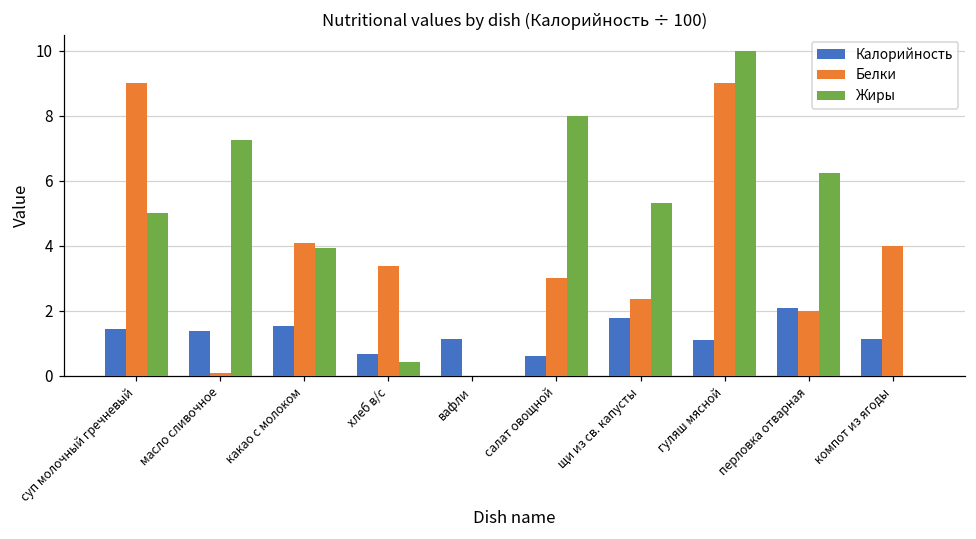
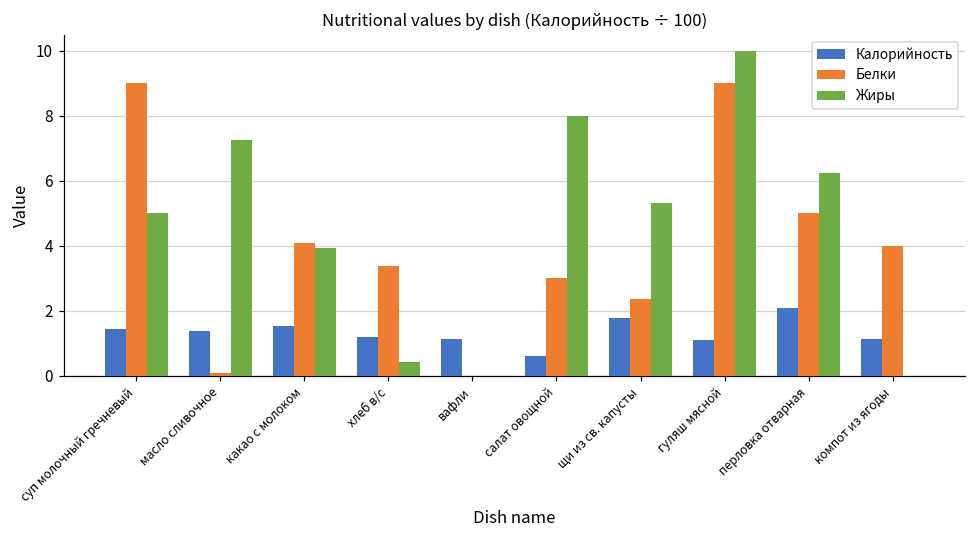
  {
    "Калорийность": {
      "суп молочный гречневый": 1.4,
      "масло сливочное": 1.4,
      "какао с молоком": 1.5,
-     "хлеб в/с": 0.7,
+     "хлеб в/с": 1.2,
      "вафли": 1.1,
      "салат овощной": 0.6,
      "щи из св. капусты": 1.8,
      "гуляш мясной": 1.1,
      "перловка отварная": 2.1,
      "компот из ягоды": 1.1
    },
    "Белки": {
      "суп молочный гречневый": 9,
      "какао с молоком": 4,
      "хлеб в/с": 3.4,
      "вафли": 0,
      "салат овощной": 3,
      "щи из св. капусты": 2.4,
      "гуляш мясной": 9,
-     "перловка отварная": 2,
+     "перловка отварная": 5,
      "компот из ягоды": 4
    },
    "Жиры": {
      "суп молочный гречневый": 5.0,
      "масло сливочное": 7.3,
      "какао с молоком": 3.9,
      "хлеб в/с": 0.4,
      "вафли": 0.0,
      "салат овощной": 8.0,
      "щи из св. капусты": 5.3,
      "гуляш мясной": 10.0,
      "перловка отварная": 6.2,
      "компот из ягоды": 0.0
    }
  }
